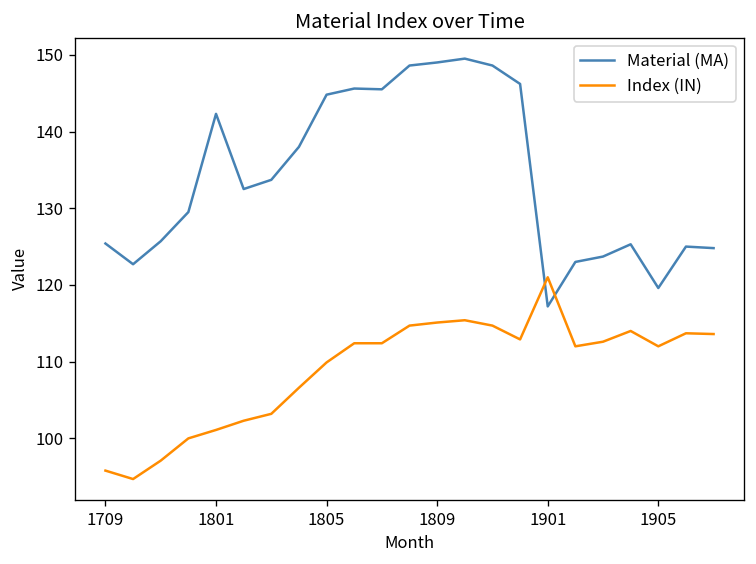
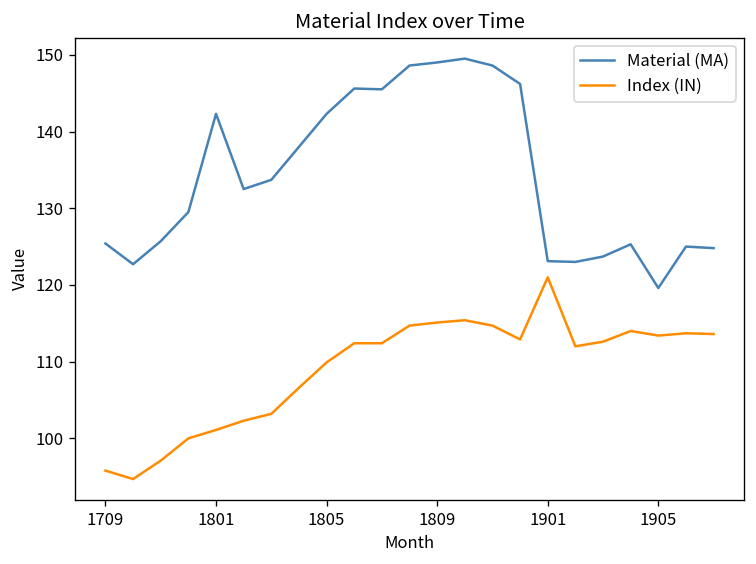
  {
    "Material (MA)": {
      "1709": 125,
      "1801": 142,
-     "1805": 145,
+     "1805": 142,
      "1809": 149,
-     "1901": 117,
+     "1901": 123,
      "1905": 120
    },
    "Index (IN)": {
      "1709": 96,
      "1801": 101,
      "1805": 110,
      "1809": 115,
      "1901": 121,
-     "1905": 112
+     "1905": 113
    }
  }
